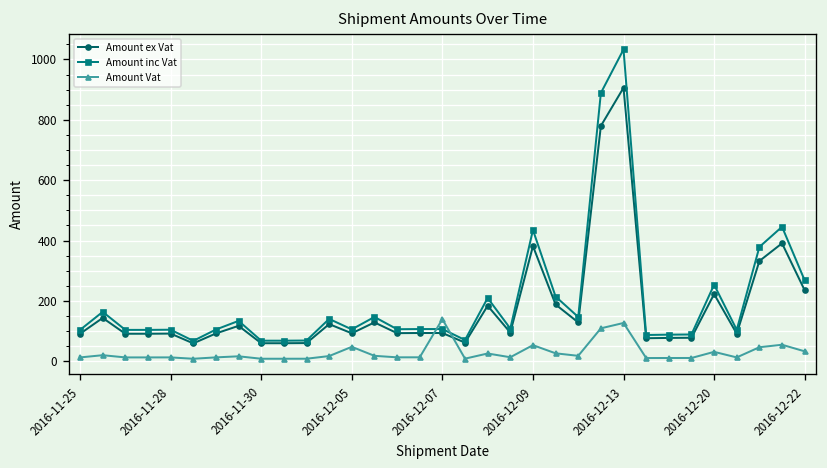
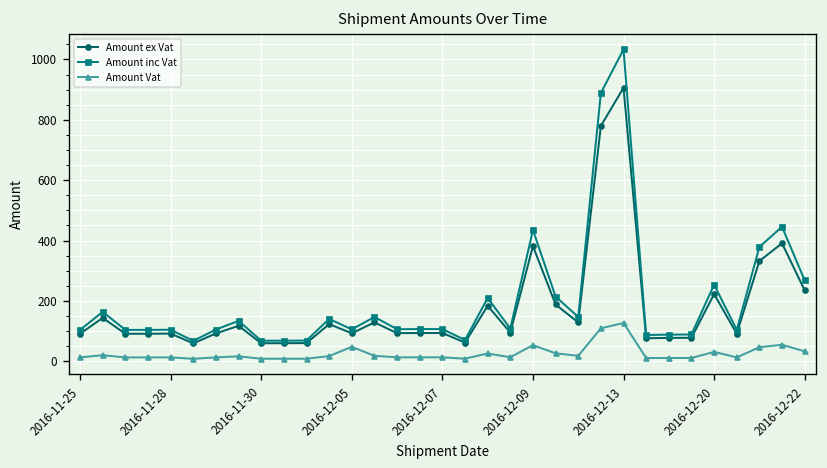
  {
    "Amount Vat": {
      "2016-11-30": 10,
      "2016-12-05": 50,
-     "2016-12-07": 140
+     "2016-12-07": 10
    }
  }
